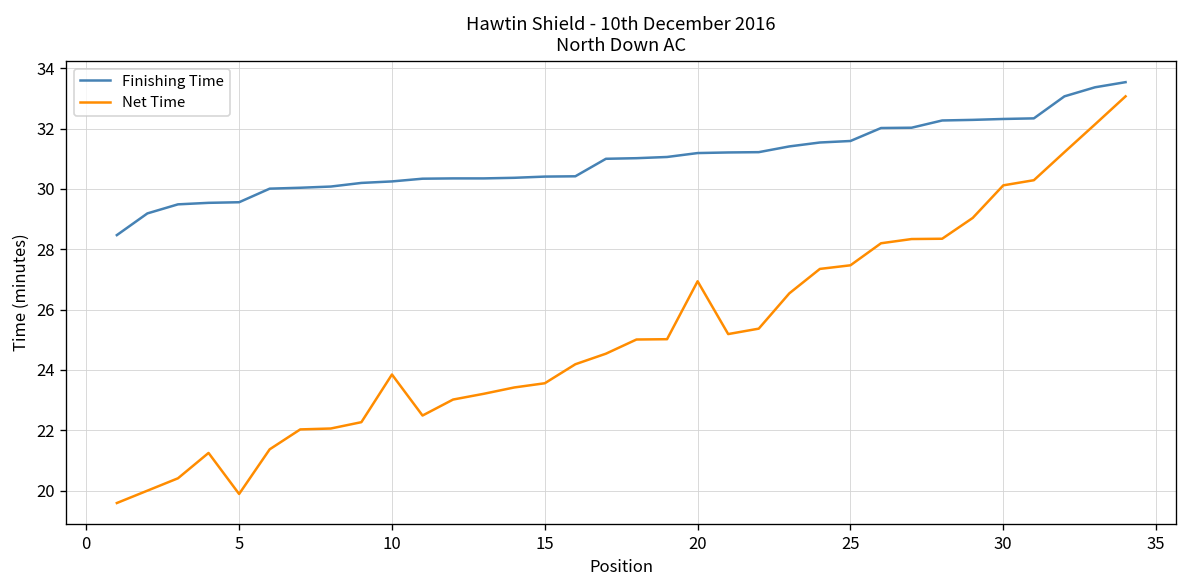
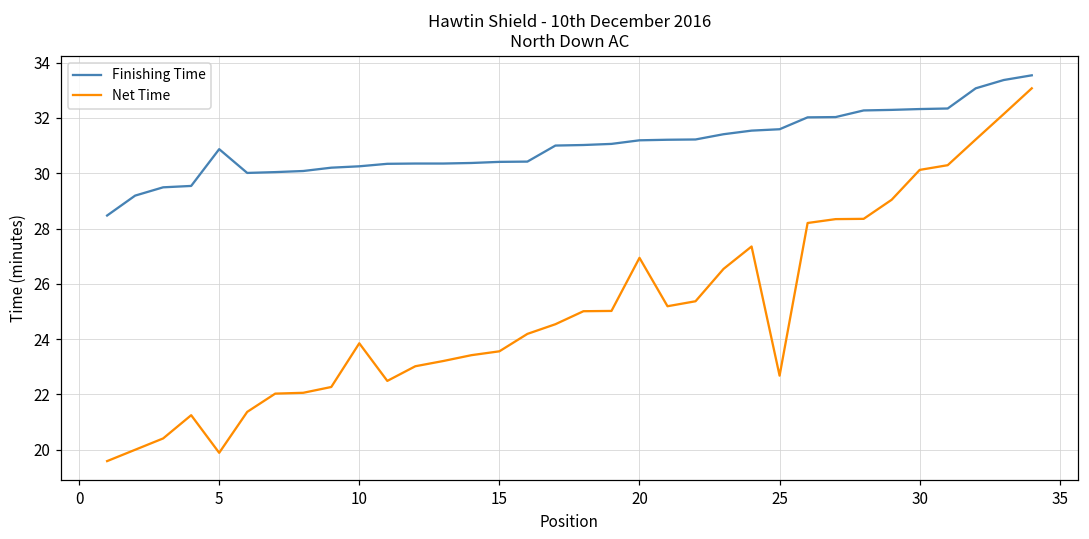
  {
    "Finishing Time": {
-     "5": 29.6,
+     "5": 30.9,
      "10": 30.3,
      "15": 30.4,
      "20": 31.2,
      "25": 31.6,
      "30": 32.3
    },
    "Net Time": {
      "5": 19.9,
      "10": 23.9,
      "15": 23.6,
      "20": 26.9,
-     "25": 27.5,
+     "25": 22.7,
      "30": 30.1
    }
  }
